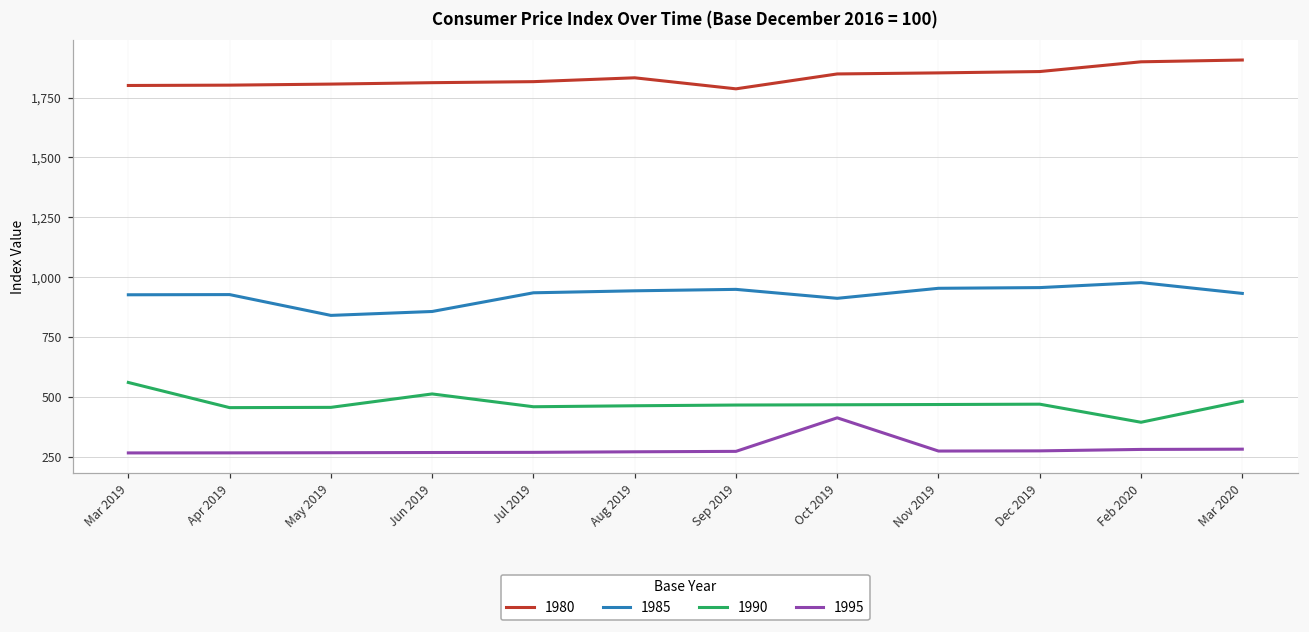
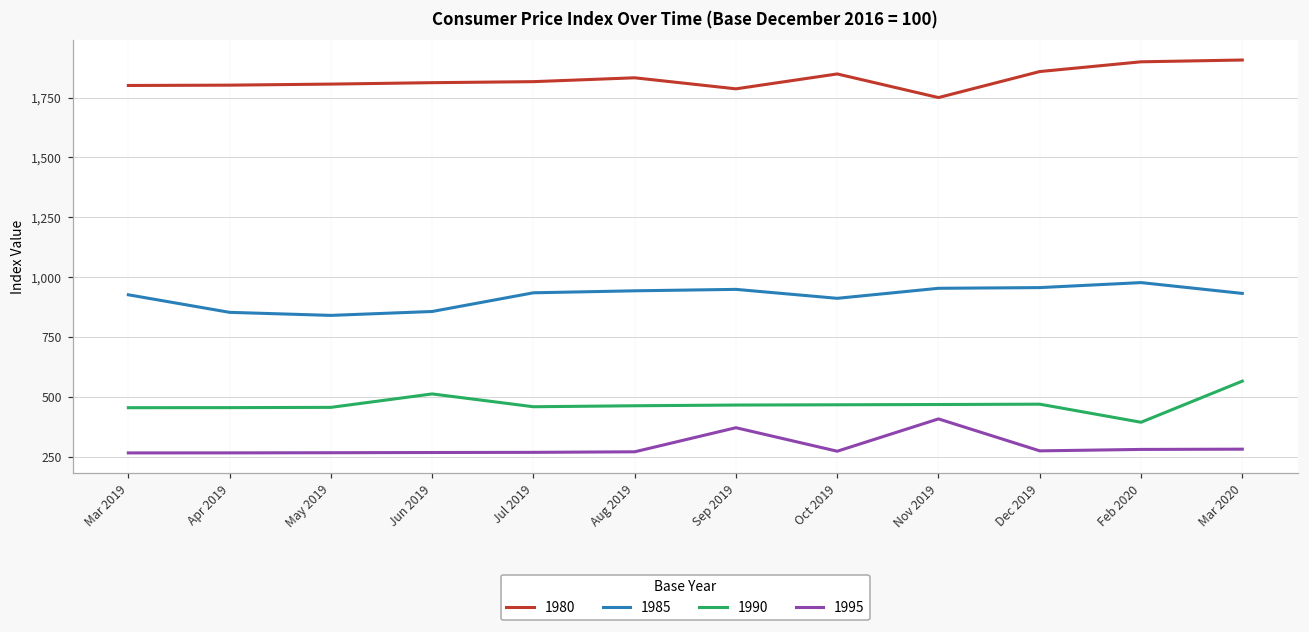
  {
    "1980": {
      "Mar 2019": "1,800",
      "Apr 2019": "1,800",
      "May 2019": "1,810",
      "Jun 2019": "1,810",
      "Jul 2019": "1,820",
      "Aug 2019": "1,830",
      "Sep 2019": "1,790",
      "Oct 2019": "1,850",
-     "Nov 2019": "1,850",
+     "Nov 2019": "1,750",
      "Dec 2019": "1,860",
      "Feb 2020": "1,900",
      "Mar 2020": "1,910"
    },
    "1985": {
      "Mar 2019": "930",
-     "Apr 2019": "930",
+     "Apr 2019": "850",
      "May 2019": "840",
      "Jun 2019": "860",
      "Jul 2019": "930",
      "Aug 2019": "940",
      "Sep 2019": "950",
      "Oct 2019": "910",
      "Nov 2019": "950",
      "Dec 2019": "960",
      "Feb 2020": "980",
      "Mar 2020": "930"
    },
    "1990": {
-     "Mar 2019": "560",
+     "Mar 2019": "450",
      "Apr 2019": "460",
      "May 2019": "460",
      "Jun 2019": "510",
      "Jul 2019": "460",
      "Aug 2019": "460",
      "Sep 2019": "470",
      "Oct 2019": "470",
      "Nov 2019": "470",
      "Dec 2019": "470",
      "Feb 2020": "390",
-     "Mar 2020": "480"
+     "Mar 2020": "570"
    },
    "1995": {
      "Mar 2019": "270",
      "Apr 2019": "270",
      "May 2019": "270",
      "Jun 2019": "270",
      "Jul 2019": "270",
      "Aug 2019": "270",
-     "Sep 2019": "270",
-     "Oct 2019": "410",
-     "Nov 2019": "270",
+     "Sep 2019": "370",
+     "Oct 2019": "270",
+     "Nov 2019": "410",
      "Dec 2019": "270",
      "Feb 2020": "280",
      "Mar 2020": "280"
    }
  }
